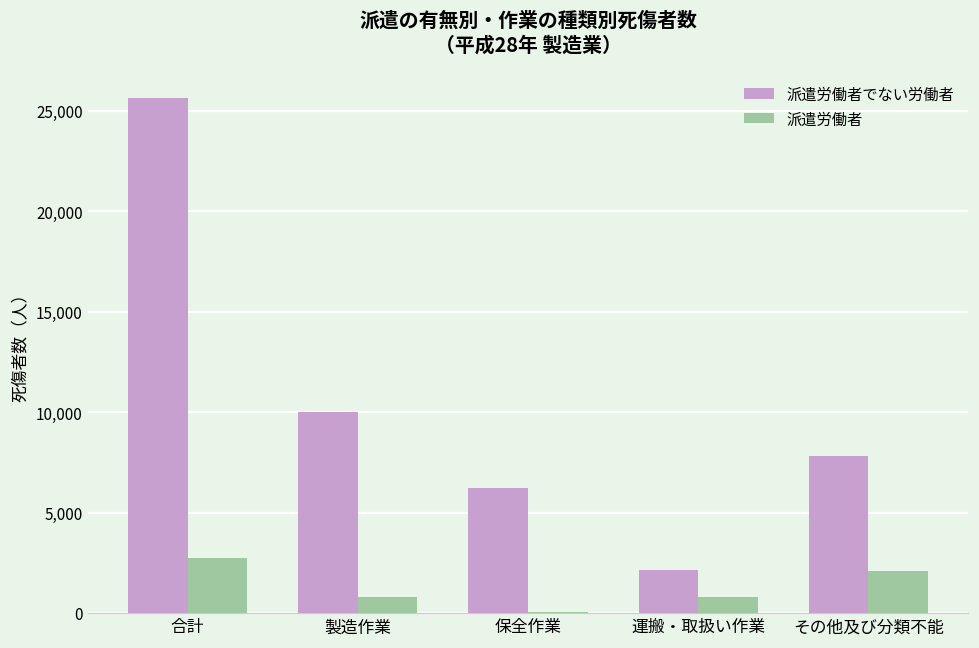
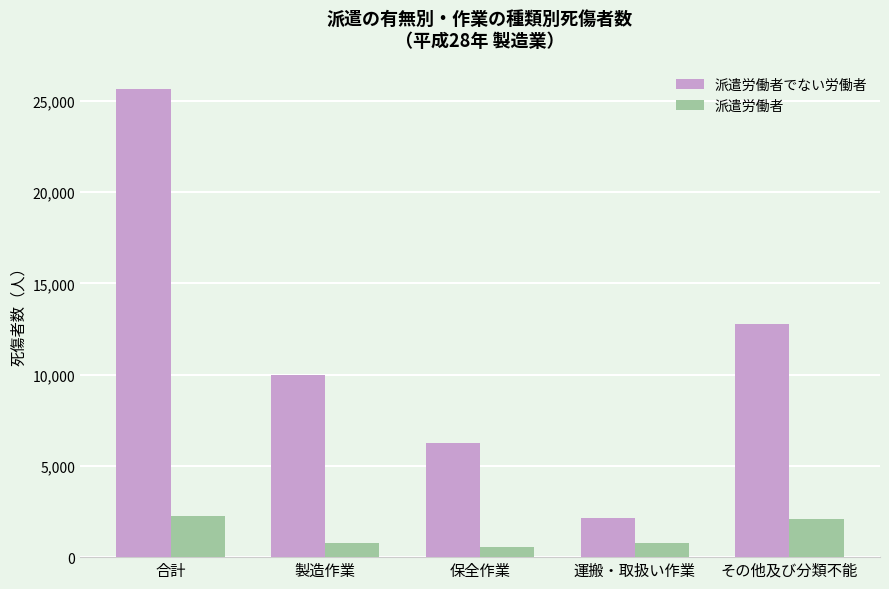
  {
    "派遣労働者でない労働者": {
      "合計": "25,700",
      "製造作業": "10,000",
      "保全作業": "6,200",
      "運搬・取扱い作業": "2,100",
-     "その他及び分類不能": "7,800"
+     "その他及び分類不能": "12,800"
    },
    "派遣労働者": {
-     "合計": "2,700",
+     "合計": "2,200",
      "製造作業": "800",
-     "保全作業": "100",
+     "保全作業": "500",
      "運搬・取扱い作業": "800",
      "その他及び分類不能": "2,100"
    }
  }
